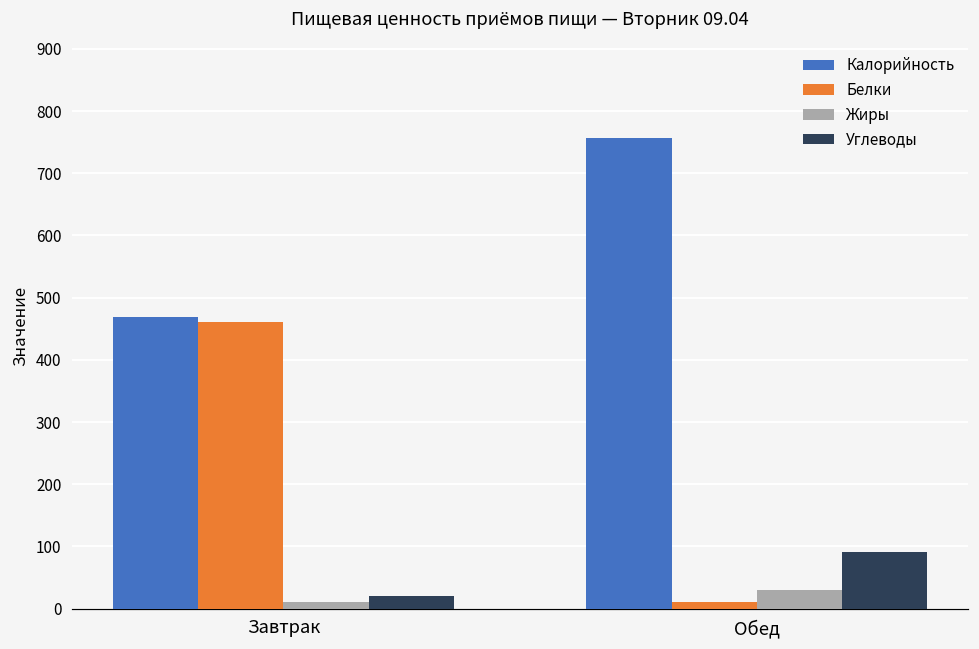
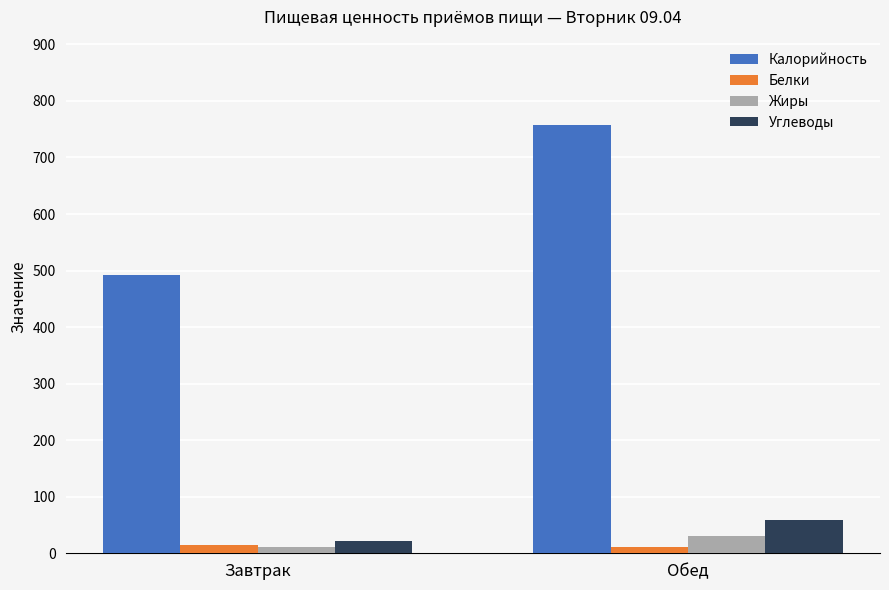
  {
    "Калорийность": {
-     "Завтрак": 470,
+     "Завтрак": 490,
      "Обед": 760
    },
    "Белки": {
-     "Завтрак": 460,
+     "Завтрак": 10,
      "Обед": 10
    },
    "Жиры": {
      "Завтрак": 10,
      "Обед": 30
    },
    "Углеводы": {
      "Завтрак": 20,
-     "Обед": 90
+     "Обед": 60
    }
  }
